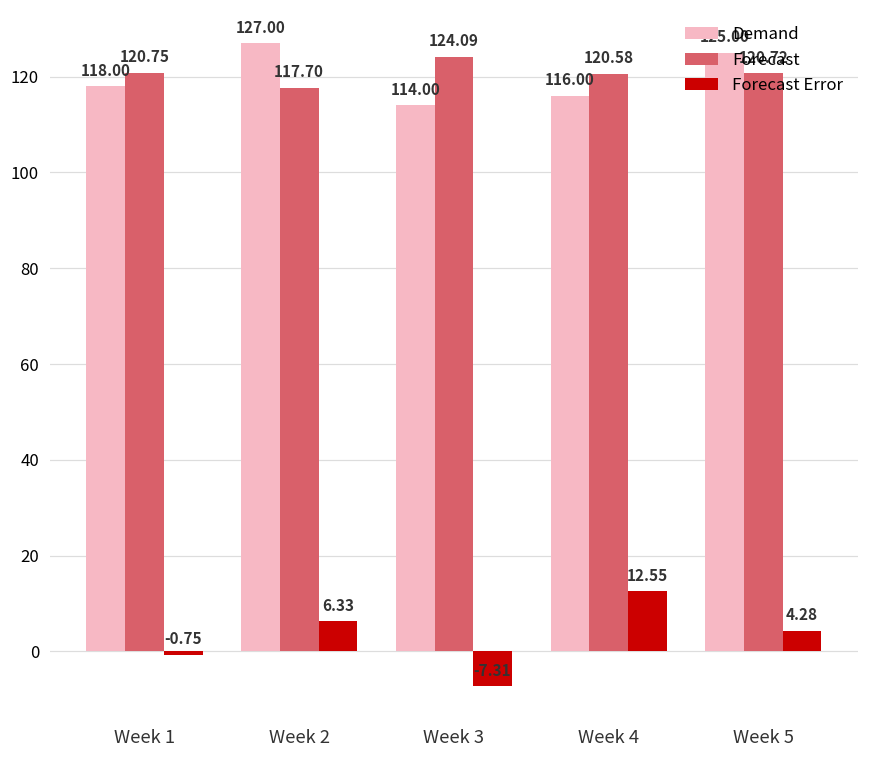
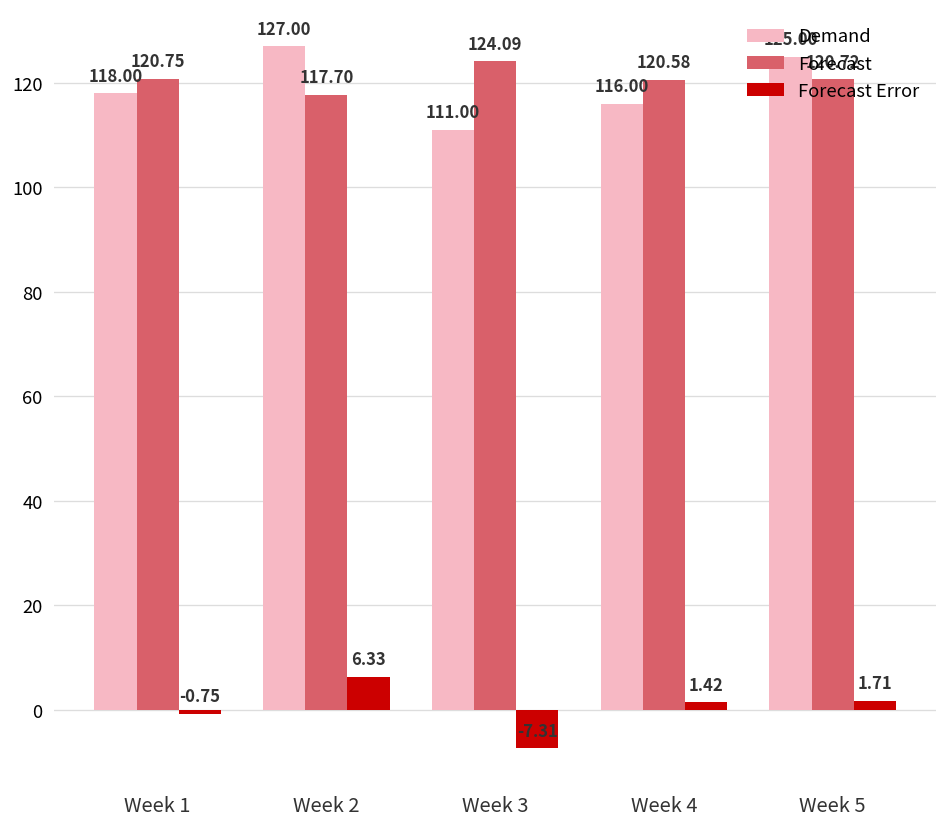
  {
    "Demand": {
      "Week 1": 118.00,
      "Week 2": 127.00,
-     "Week 3": 114.00,
+     "Week 3": 111.00,
      "Week 4": 116.00,
      "Week 5": 125.00
    },
    "Forecast": {
      "Week 1": 120.75,
      "Week 2": 117.70,
      "Week 3": 124.09,
      "Week 4": 120.58,
      "Week 5": 120.72
    },
    "Forecast Error": {
      "Week 1": -0.75,
      "Week 2": 6.33,
      "Week 3": -7.31,
-     "Week 4": 12.55,
-     "Week 5": 4.28
+     "Week 4": 1.42,
+     "Week 5": 1.71
    }
  }
